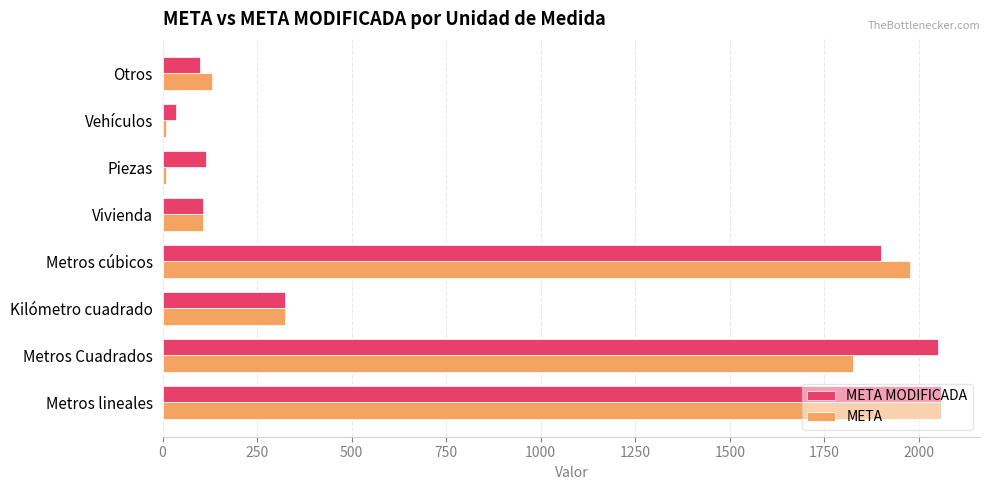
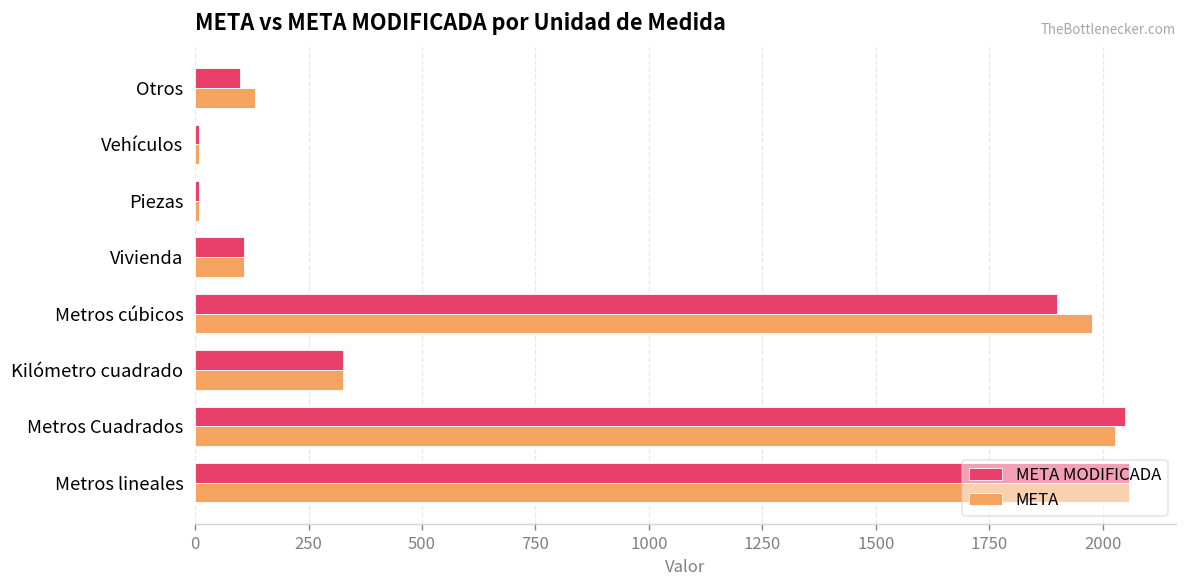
  {
    "META MODIFICADA": {
      "Otros": 100,
-     "Vehículos": 40,
-     "Piezas": 120,
+     "Vehículos": 10,
+     "Piezas": 10,
      "Vivienda": 110,
      "Metros cúbicos": 1900,
      "Kilómetro cuadrado": 330,
      "Metros Cuadrados": 2050
    },
    "META": {
      "Otros": 130,
      "Vehículos": 10,
      "Piezas": 10,
      "Vivienda": 110,
      "Metros cúbicos": 1980,
      "Kilómetro cuadrado": 330,
-     "Metros Cuadrados": 1830
+     "Metros Cuadrados": 2030
    }
  }
